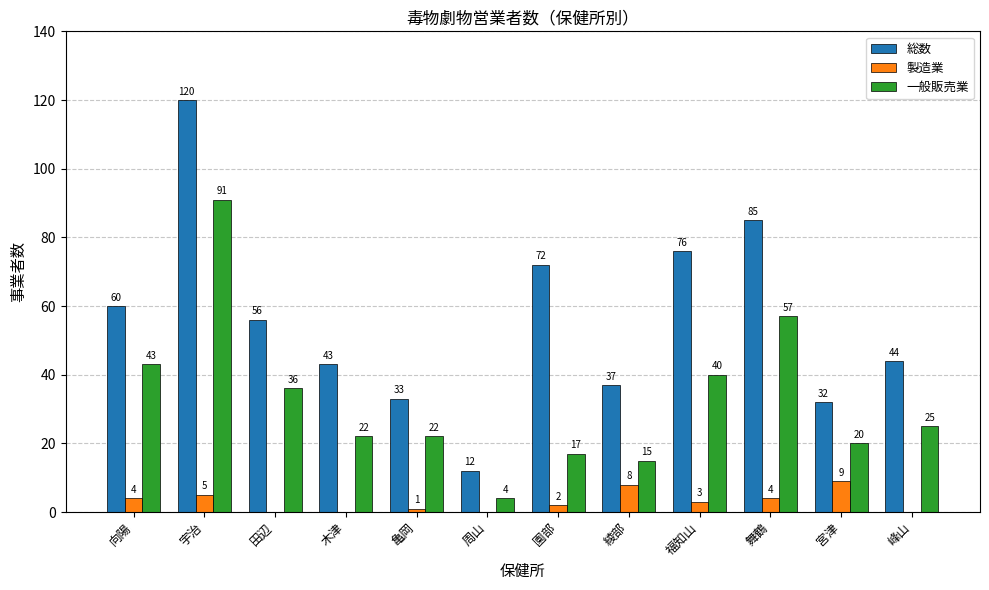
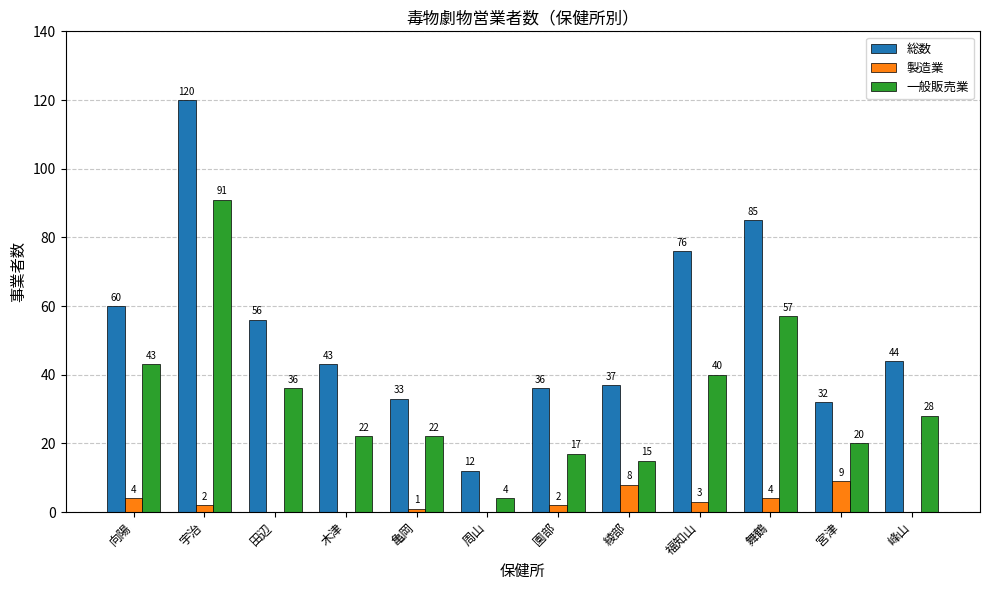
  {
    "総数": {
      "向陽": 60,
      "宇治": 120,
      "田辺": 56,
      "木津": 43,
      "亀岡": 33,
      "周山": 12,
-     "園部": 72,
+     "園部": 36,
      "綾部": 37,
      "福知山": 76,
      "舞鶴": 85,
      "宮津": 32,
      "峰山": 44
    },
    "製造業": {
      "向陽": 4,
-     "宇治": 5,
+     "宇治": 2,
      "亀岡": 1,
      "園部": 2,
      "綾部": 8,
      "福知山": 3,
      "舞鶴": 4,
      "宮津": 9
    },
    "一般販売業": {
      "向陽": 43,
      "宇治": 91,
      "田辺": 36,
      "木津": 22,
      "亀岡": 22,
      "周山": 4,
      "園部": 17,
      "綾部": 15,
      "福知山": 40,
      "舞鶴": 57,
      "宮津": 20,
-     "峰山": 25
+     "峰山": 28
    }
  }
